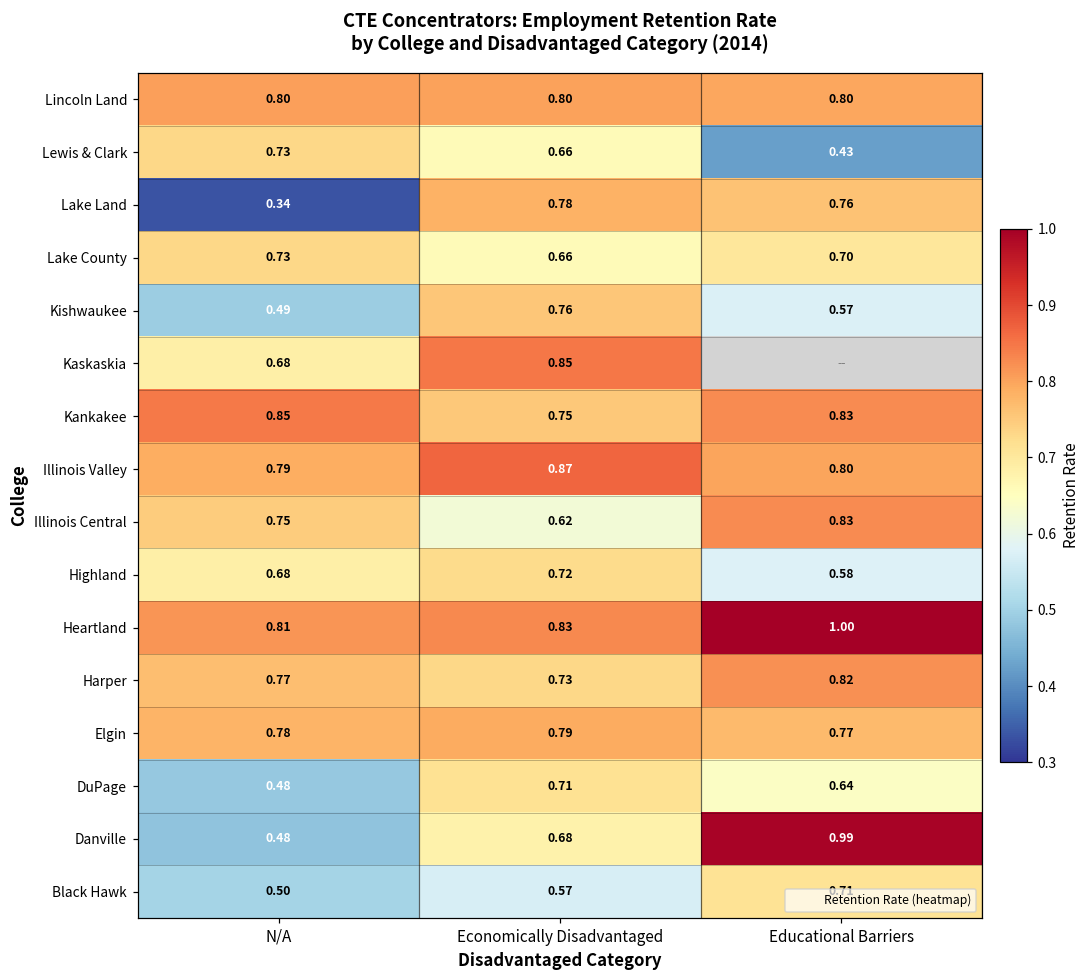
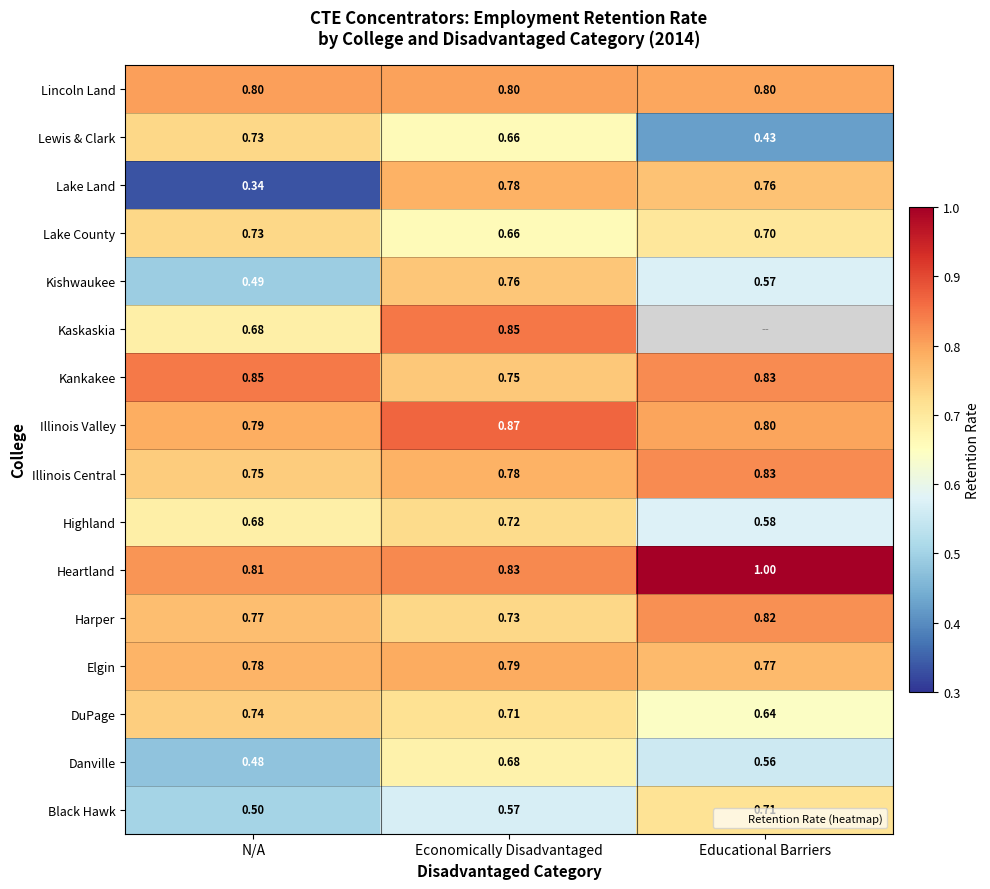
  {
    "Lincoln Land": {
      "N/A": 0.80,
      "Economically Disadvantaged": 0.80,
      "Educational Barriers": 0.80
    },
    "Lewis & Clark": {
      "N/A": 0.73,
      "Economically Disadvantaged": 0.66,
      "Educational Barriers": 0.43
    },
    "Lake Land": {
      "N/A": 0.34,
      "Economically Disadvantaged": 0.78,
      "Educational Barriers": 0.76
    },
    "Lake County": {
      "N/A": 0.73,
      "Economically Disadvantaged": 0.66,
      "Educational Barriers": 0.70
    },
    "Kishwaukee": {
      "N/A": 0.49,
      "Economically Disadvantaged": 0.76,
      "Educational Barriers": 0.57
    },
    "Kaskaskia": {
      "N/A": 0.68,
      "Economically Disadvantaged": 0.85
    },
    "Kankakee": {
      "N/A": 0.85,
      "Economically Disadvantaged": 0.75,
      "Educational Barriers": 0.83
    },
    "Illinois Valley": {
      "N/A": 0.79,
      "Economically Disadvantaged": 0.87,
      "Educational Barriers": 0.80
    },
    "Illinois Central": {
      "N/A": 0.75,
-     "Economically Disadvantaged": 0.62,
+     "Economically Disadvantaged": 0.78,
      "Educational Barriers": 0.83
    },
    "Highland": {
      "N/A": 0.68,
      "Economically Disadvantaged": 0.72,
      "Educational Barriers": 0.58
    },
    "Heartland": {
      "N/A": 0.81,
      "Economically Disadvantaged": 0.83,
      "Educational Barriers": 1.00
    },
    "Harper": {
      "N/A": 0.77,
      "Economically Disadvantaged": 0.73,
      "Educational Barriers": 0.82
    },
    "Elgin": {
      "N/A": 0.78,
      "Economically Disadvantaged": 0.79,
      "Educational Barriers": 0.77
    },
    "DuPage": {
-     "N/A": 0.48,
+     "N/A": 0.74,
      "Economically Disadvantaged": 0.71,
      "Educational Barriers": 0.64
    },
    "Danville": {
      "N/A": 0.48,
      "Economically Disadvantaged": 0.68,
-     "Educational Barriers": 0.99
+     "Educational Barriers": 0.56
    },
    "Black Hawk": {
      "N/A": 0.50,
      "Economically Disadvantaged": 0.57
    }
  }
